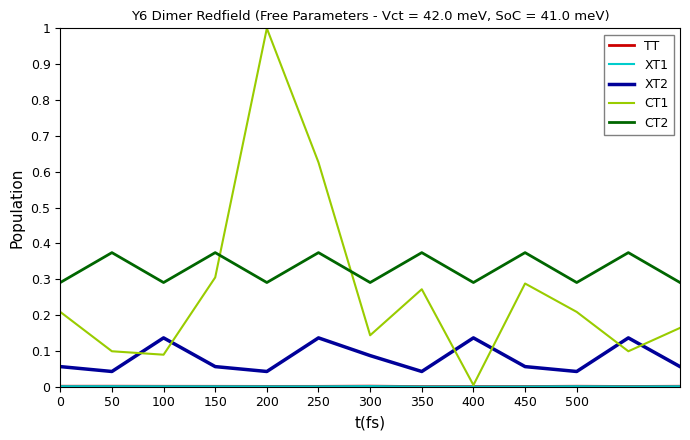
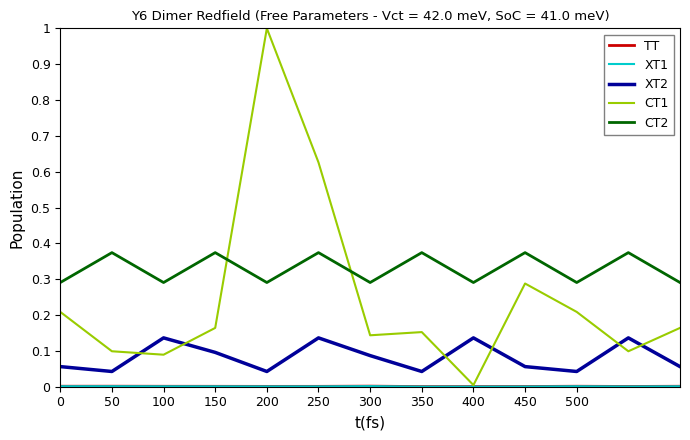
  {
    "XT1": {
      "0": 0.00,
      "50": 0.00,
      "100": 0.00,
      "150": 0.00,
      "200": 0.00,
      "250": 0.00,
      "300": 0.00,
      "350": 0.00,
      "450": 0.00,
      "500": 0.00
    },
    "XT2": {
      "0": 0.06,
      "50": 0.04,
      "100": 0.14,
-     "150": 0.06,
+     "150": 0.10,
      "200": 0.04,
      "250": 0.14,
      "300": 0.09,
      "350": 0.04,
      "400": 0.14,
      "450": 0.06,
      "500": 0.04
    },
    "CT1": {
      "0": 0.21,
      "50": 0.10,
      "100": 0.09,
-     "150": 0.30,
+     "150": 0.16,
      "200": 1.00,
      "250": 0.63,
      "300": 0.14,
-     "350": 0.27,
+     "350": 0.15,
      "450": 0.29,
      "500": 0.21
    },
    "CT2": {
      "0": 0.29,
      "50": 0.37,
      "100": 0.29,
      "150": 0.37,
      "200": 0.29,
      "250": 0.37,
      "300": 0.29,
      "350": 0.37,
      "400": 0.29,
      "450": 0.37,
      "500": 0.29
    }
  }
